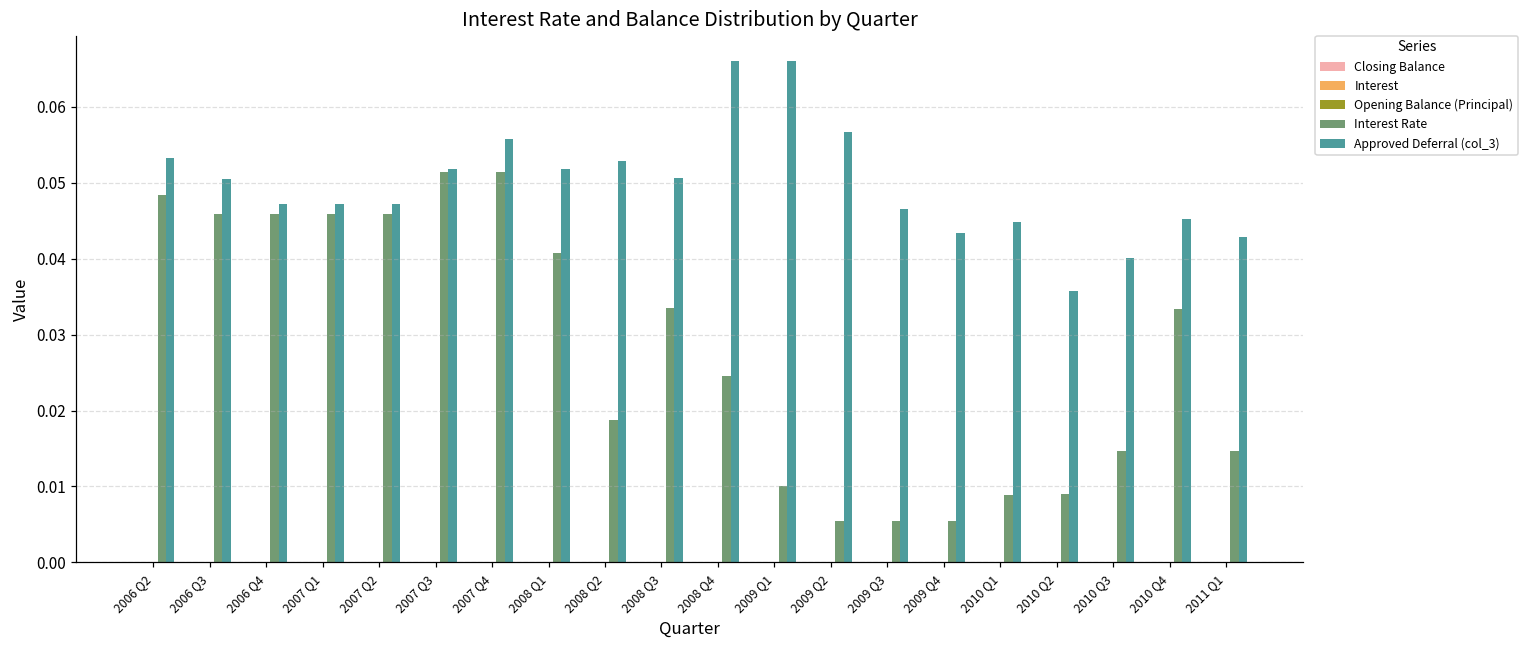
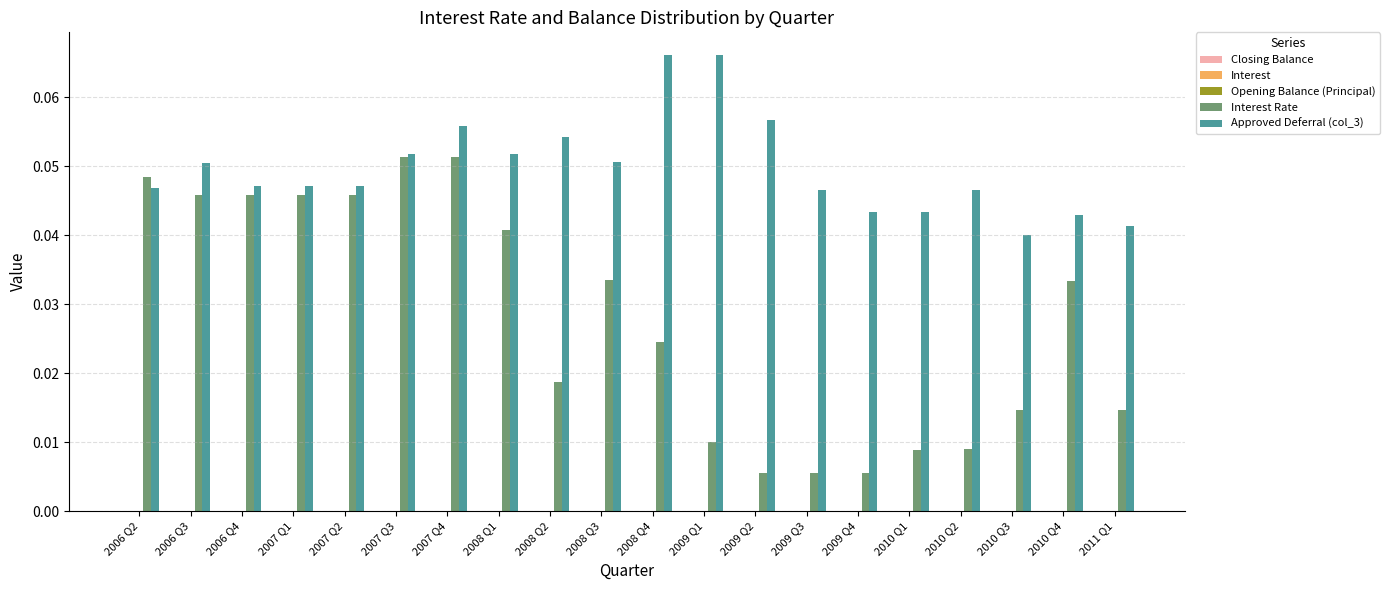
  {
    "Closing Balance": {
      "2006 Q2": 0.000,
      "2006 Q3": 0.000,
      "2006 Q4": 0.000,
      "2007 Q1": 0.000,
      "2007 Q2": 0.000,
      "2007 Q3": 0.000,
      "2007 Q4": 0.000,
      "2008 Q1": 0.000,
      "2008 Q2": 0.000,
      "2008 Q3": 0.000,
      "2008 Q4": 0.000,
      "2009 Q1": 0.000,
      "2009 Q2": 0.000,
      "2009 Q3": 0.000,
      "2009 Q4": 0.000,
      "2010 Q1": 0.000,
      "2010 Q2": 0.000,
      "2010 Q3": 0.000,
      "2010 Q4": 0.000,
      "2011 Q1": 0.000
    },
    "Interest": {
      "2006 Q2": 0.000,
      "2006 Q3": 0.000,
      "2006 Q4": 0.000,
      "2007 Q1": 0.000,
      "2007 Q2": 0.000,
      "2007 Q3": 0.000,
      "2007 Q4": 0.000,
      "2008 Q1": 0.000,
      "2008 Q2": 0.000,
      "2008 Q3": 0.000,
      "2008 Q4": 0.000,
      "2009 Q1": 0.000,
      "2009 Q2": 0.000,
      "2009 Q3": 0.000,
      "2009 Q4": 0.000,
      "2010 Q1": 0.000,
      "2010 Q2": 0.000,
      "2010 Q3": 0.000,
      "2010 Q4": 0.000,
      "2011 Q1": 0.000
    },
    "Opening Balance (Principal)": {
      "2006 Q2": 0.000,
      "2006 Q3": 0.000,
      "2006 Q4": 0.000,
      "2007 Q1": 0.000,
      "2007 Q2": 0.000,
      "2007 Q3": 0.000,
      "2007 Q4": 0.000,
      "2008 Q1": 0.000,
      "2008 Q2": 0.000,
      "2008 Q3": 0.000,
      "2008 Q4": 0.000,
      "2009 Q1": 0.000,
      "2009 Q2": 0.000,
      "2009 Q3": 0.000,
      "2009 Q4": 0.000,
      "2010 Q1": 0.000,
      "2010 Q2": 0.000,
      "2010 Q3": 0.000,
      "2010 Q4": 0.000,
      "2011 Q1": 0.000
    },
    "Interest Rate": {
      "2006 Q2": 0.048,
      "2006 Q3": 0.046,
      "2006 Q4": 0.046,
      "2007 Q1": 0.046,
      "2007 Q2": 0.046,
      "2007 Q3": 0.051,
      "2007 Q4": 0.051,
      "2008 Q1": 0.041,
      "2008 Q2": 0.019,
      "2008 Q3": 0.034,
      "2008 Q4": 0.025,
      "2009 Q1": 0.010,
      "2009 Q2": 0.006,
      "2009 Q3": 0.006,
      "2009 Q4": 0.006,
      "2010 Q1": 0.009,
      "2010 Q2": 0.009,
      "2010 Q3": 0.015,
      "2010 Q4": 0.033,
      "2011 Q1": 0.015
    },
    "Approved Deferral (col_3)": {
-     "2006 Q2": 0.053,
+     "2006 Q2": 0.047,
      "2006 Q3": 0.051,
      "2006 Q4": 0.047,
      "2007 Q1": 0.047,
      "2007 Q2": 0.047,
      "2007 Q3": 0.052,
      "2007 Q4": 0.056,
      "2008 Q1": 0.052,
-     "2008 Q2": 0.053,
+     "2008 Q2": 0.054,
      "2008 Q3": 0.051,
      "2008 Q4": 0.066,
      "2009 Q1": 0.066,
      "2009 Q2": 0.057,
      "2009 Q3": 0.047,
      "2009 Q4": 0.043,
-     "2010 Q1": 0.045,
-     "2010 Q2": 0.036,
+     "2010 Q1": 0.043,
+     "2010 Q2": 0.047,
      "2010 Q3": 0.040,
-     "2010 Q4": 0.045,
-     "2011 Q1": 0.043
+     "2010 Q4": 0.043,
+     "2011 Q1": 0.041
    }
  }
